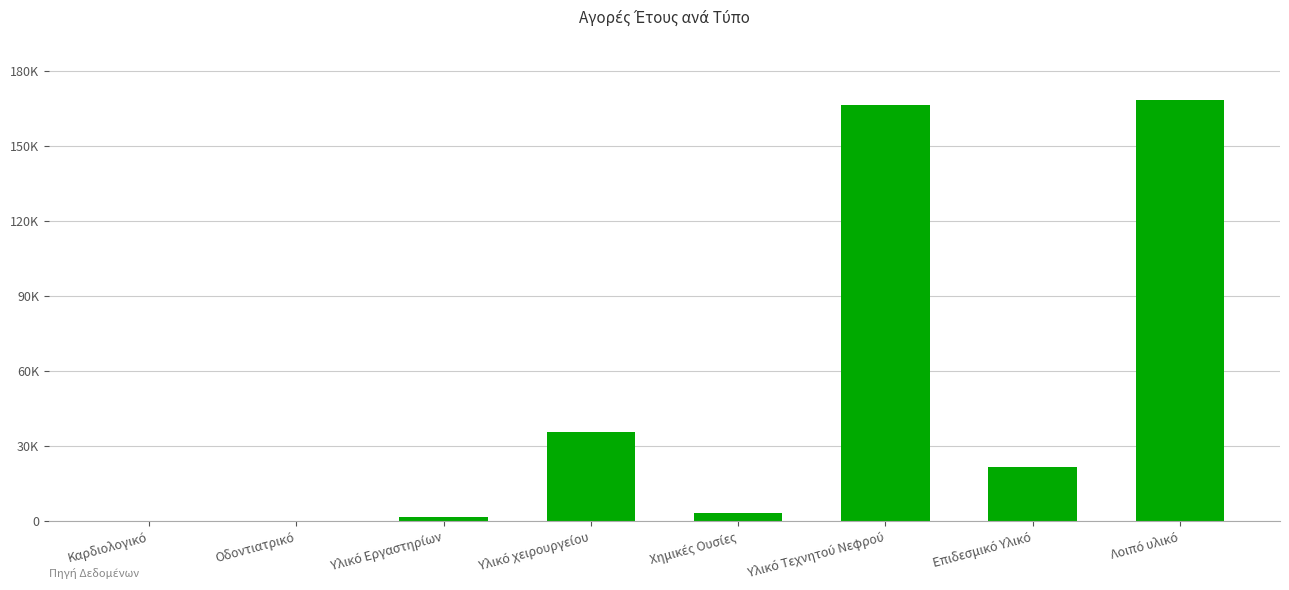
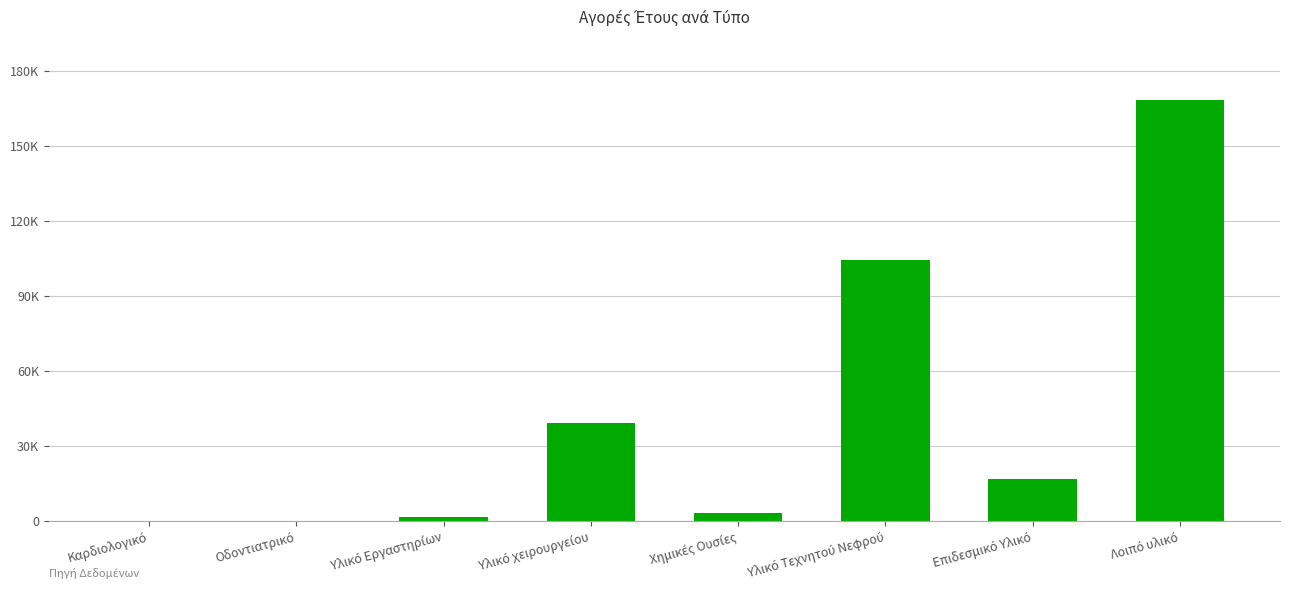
  {
    "Καρδιολογικό": 0,
    "Οδοντιατρικό": 0,
    "Υλικό Εργαστηρίων": 2000,
-   "Υλικό χειρουργείου": 36000,
+   "Υλικό χειρουργείου": 39000,
    "Χημικές Ουσίες": 3000,
-   "Υλικό Τεχνητού Νεφρού": 166000,
-   "Επιδεσμικό Υλικό": 22000,
+   "Υλικό Τεχνητού Νεφρού": 105000,
+   "Επιδεσμικό Υλικό": 17000,
    "Λοιπό υλικό": 168000
  }
